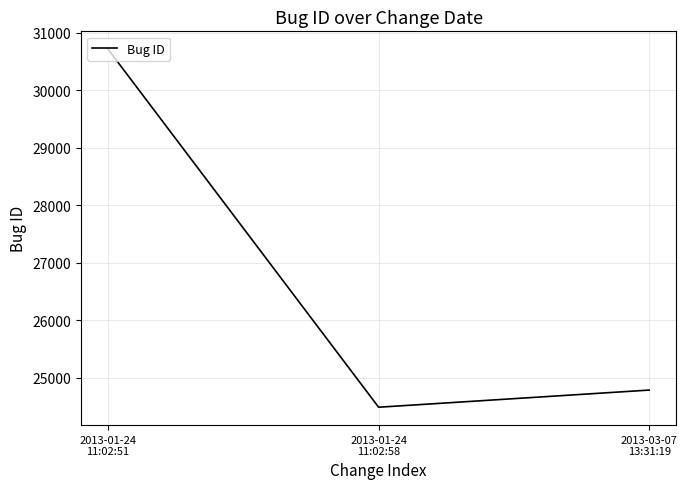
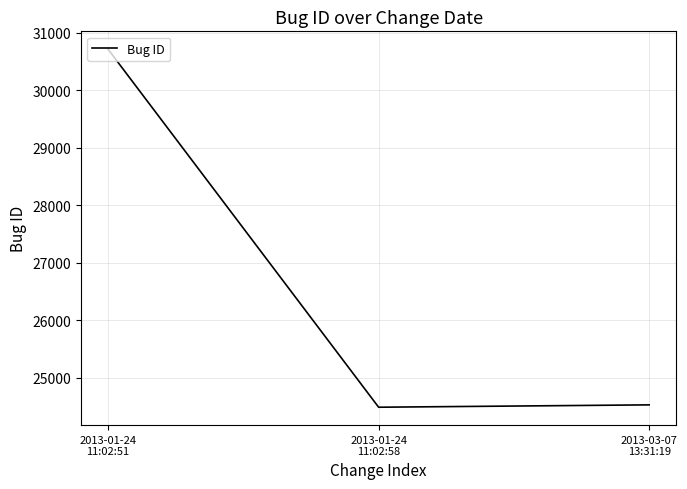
  {
    "2013-01-24 11:02:58": 24500,
-   "2013-03-07 13:31:19": 24800
+   "2013-03-07 13:31:19": 24500
  }
